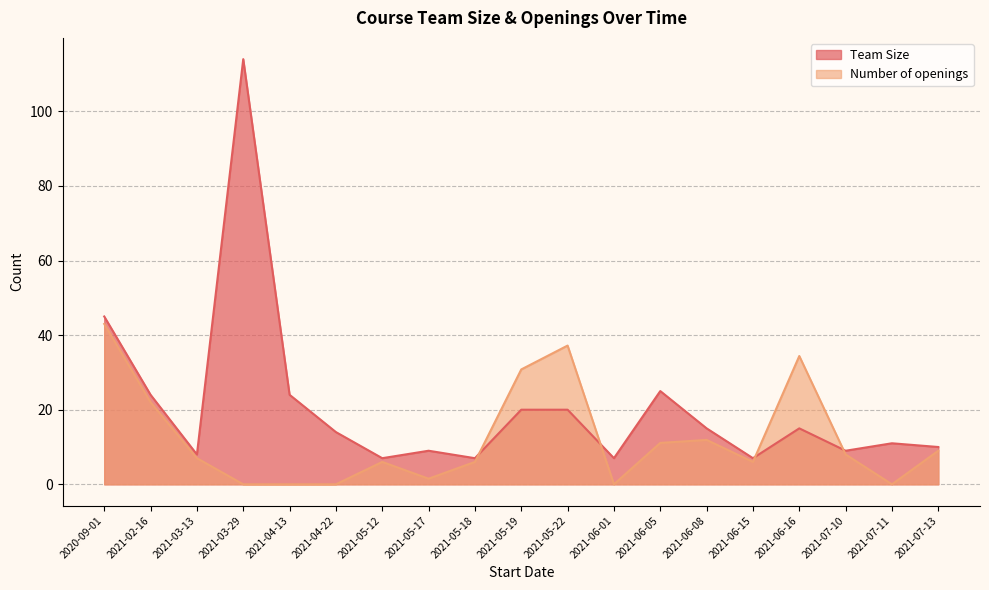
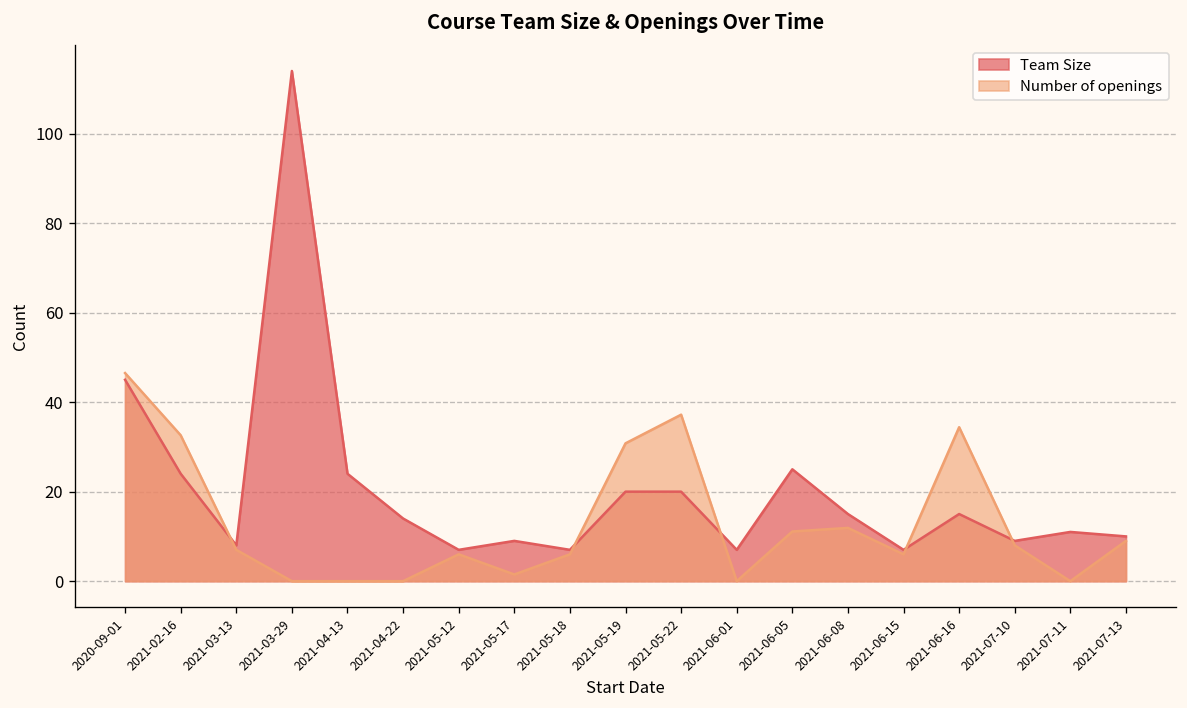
  {
    "Team Size": {
      "2020-09-01": 45,
      "2021-02-16": 24,
      "2021-03-13": 8,
      "2021-03-29": 114,
      "2021-04-13": 24,
      "2021-04-22": 14,
      "2021-05-12": 7,
      "2021-05-17": 9,
      "2021-05-18": 7,
      "2021-05-19": 20,
      "2021-05-22": 20,
      "2021-06-01": 7,
      "2021-06-05": 25,
      "2021-06-08": 15,
      "2021-06-15": 7,
      "2021-06-16": 15,
      "2021-07-10": 9,
      "2021-07-11": 11,
      "2021-07-13": 10
    },
    "Number of openings": {
-     "2020-09-01": 43,
-     "2021-02-16": 22,
+     "2020-09-01": 47,
+     "2021-02-16": 33,
      "2021-03-13": 7,
      "2021-03-29": 0,
      "2021-04-13": 0,
      "2021-04-22": 0,
      "2021-05-12": 6,
      "2021-05-17": 2,
      "2021-05-18": 6,
      "2021-05-19": 31,
      "2021-05-22": 37,
      "2021-06-01": 0,
      "2021-06-05": 11,
      "2021-06-08": 12,
      "2021-06-15": 6,
      "2021-06-16": 34,
      "2021-07-10": 8,
      "2021-07-11": 0,
      "2021-07-13": 9
    }
  }
